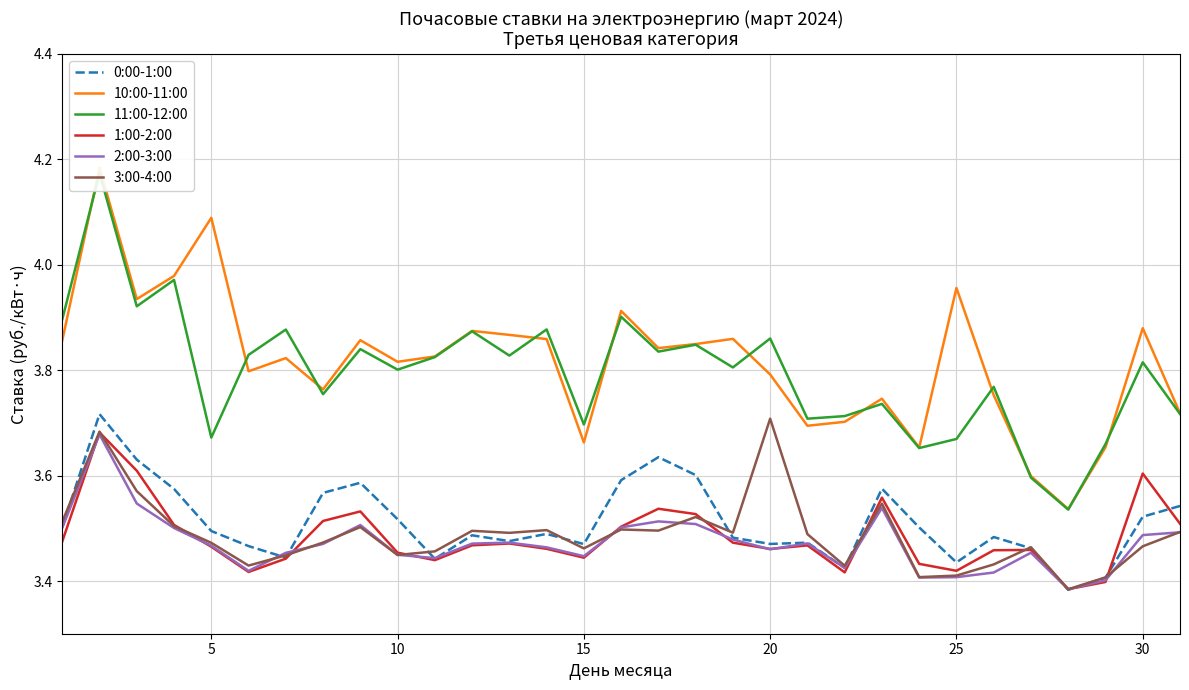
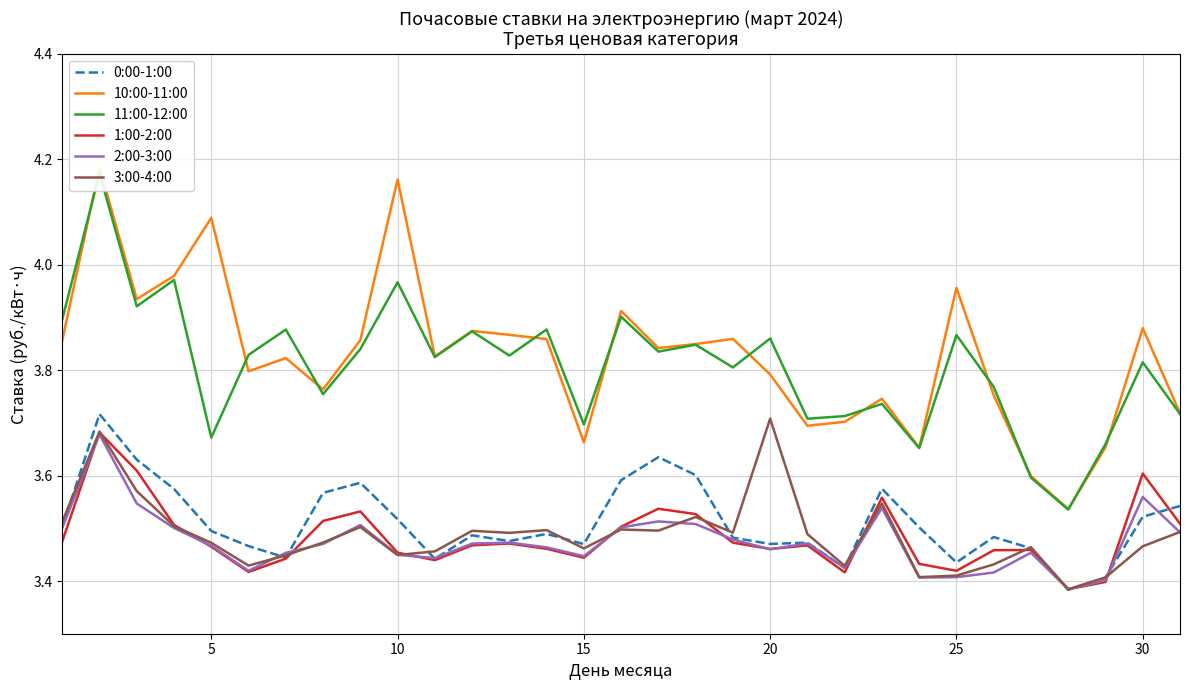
  {
    "0:00-1:00": {
      "5": 3.49,
      "10": 3.52,
      "15": 3.47,
      "20": 3.47,
      "25": 3.44,
      "30": 3.52
    },
    "10:00-11:00": {
      "5": 4.09,
-     "10": 3.82,
+     "10": 4.16,
      "15": 3.66,
      "20": 3.79,
      "25": 3.96,
      "30": 3.88
    },
    "11:00-12:00": {
      "5": 3.67,
-     "10": 3.80,
+     "10": 3.97,
      "15": 3.70,
      "20": 3.86,
-     "25": 3.67,
+     "25": 3.87,
      "30": 3.81
    },
    "1:00-2:00": {
      "25": 3.42,
      "30": 3.60
    },
    "2:00-3:00": {
-     "30": 3.49
+     "30": 3.56
    },
    "3:00-4:00": {
      "5": 3.47,
      "15": 3.46,
      "20": 3.71,
      "30": 3.47
    }
  }
